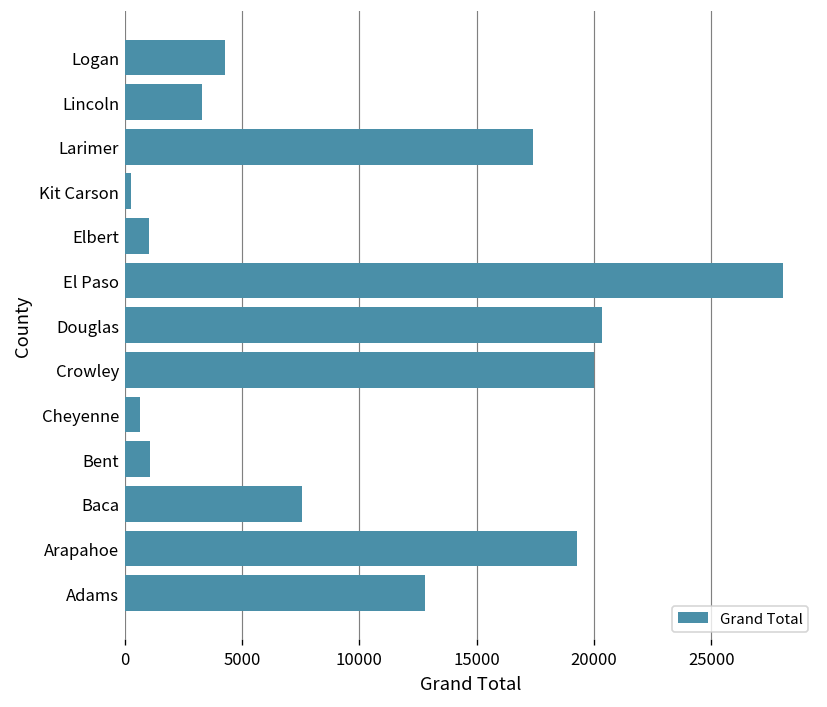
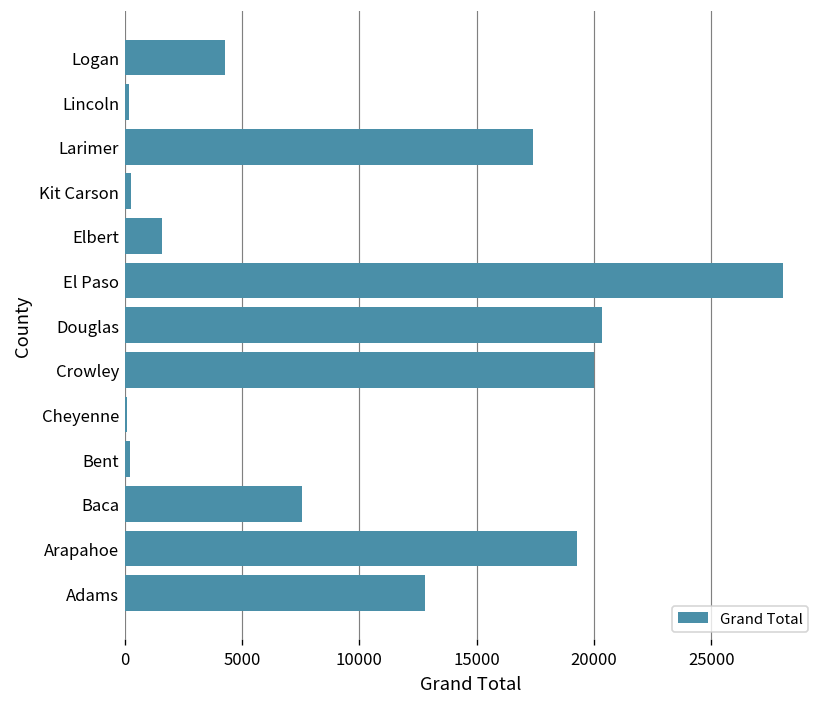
  {
    "Logan": 4300,
-   "Lincoln": 3300,
+   "Lincoln": 200,
    "Larimer": 17400,
    "Kit Carson": 300,
-   "Elbert": 1000,
+   "Elbert": 1600,
    "El Paso": 28100,
    "Douglas": 20300,
    "Crowley": 20000,
-   "Cheyenne": 600,
-   "Bent": 1100,
+   "Cheyenne": 100,
+   "Bent": 200,
    "Baca": 7600,
    "Arapahoe": 19300,
    "Adams": 12800
  }
